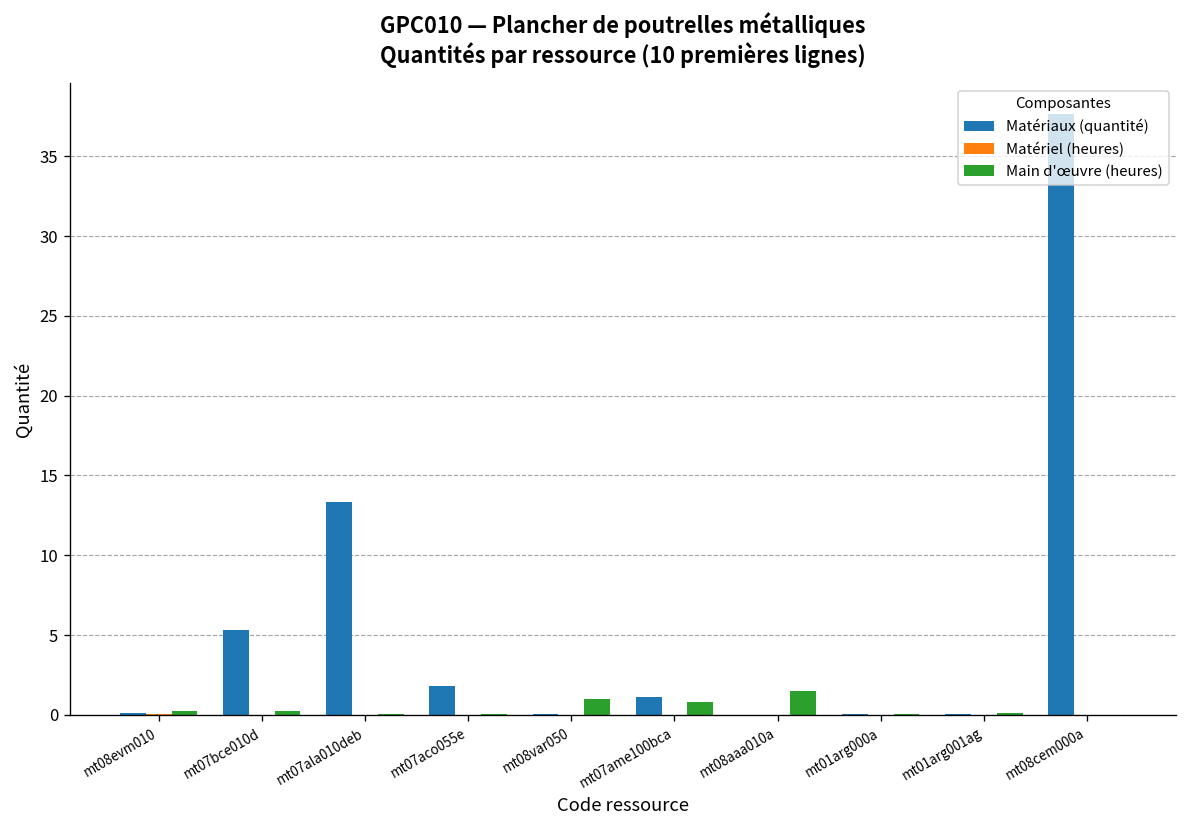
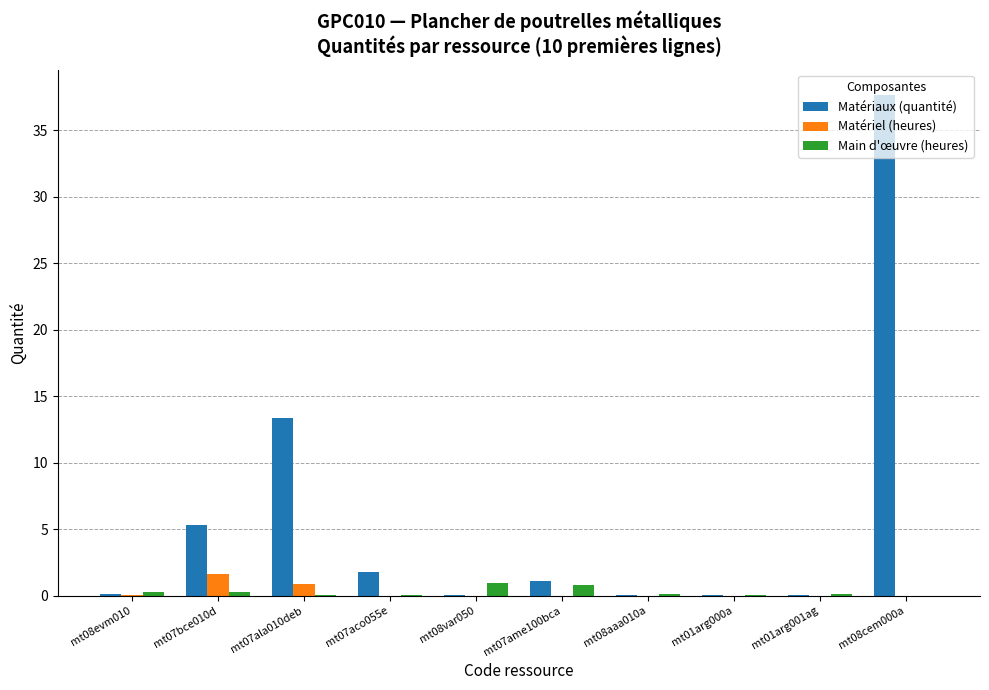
  {
    "Matériaux (quantité)": {
      "mt07bce010d": 5.3,
      "mt07ala010deb": 13.4,
      "mt07aco055e": 1.8,
      "mt07ame100bca": 1.1
    },
    "Matériel (heures)": {
-     "mt07bce010d": 0.0,
-     "mt07ala010deb": 0.0,
+     "mt07bce010d": 1.7,
+     "mt07ala010deb": 0.9,
      "mt07aco055e": 0.0,
      "mt08var050": 0.0,
      "mt07ame100bca": 0.0,
      "mt08aaa010a": 0.0,
      "mt01arg000a": 0.0,
      "mt01arg001ag": 0.0,
      "mt08cem000a": 0.0
    },
    "Main d'œuvre (heures)": {
      "mt08evm010": 0.2,
      "mt07bce010d": 0.2,
      "mt08var050": 1.0,
      "mt07ame100bca": 0.8,
-     "mt08aaa010a": 1.5,
+     "mt08aaa010a": 0.1,
      "mt08cem000a": 0.0
    }
  }
